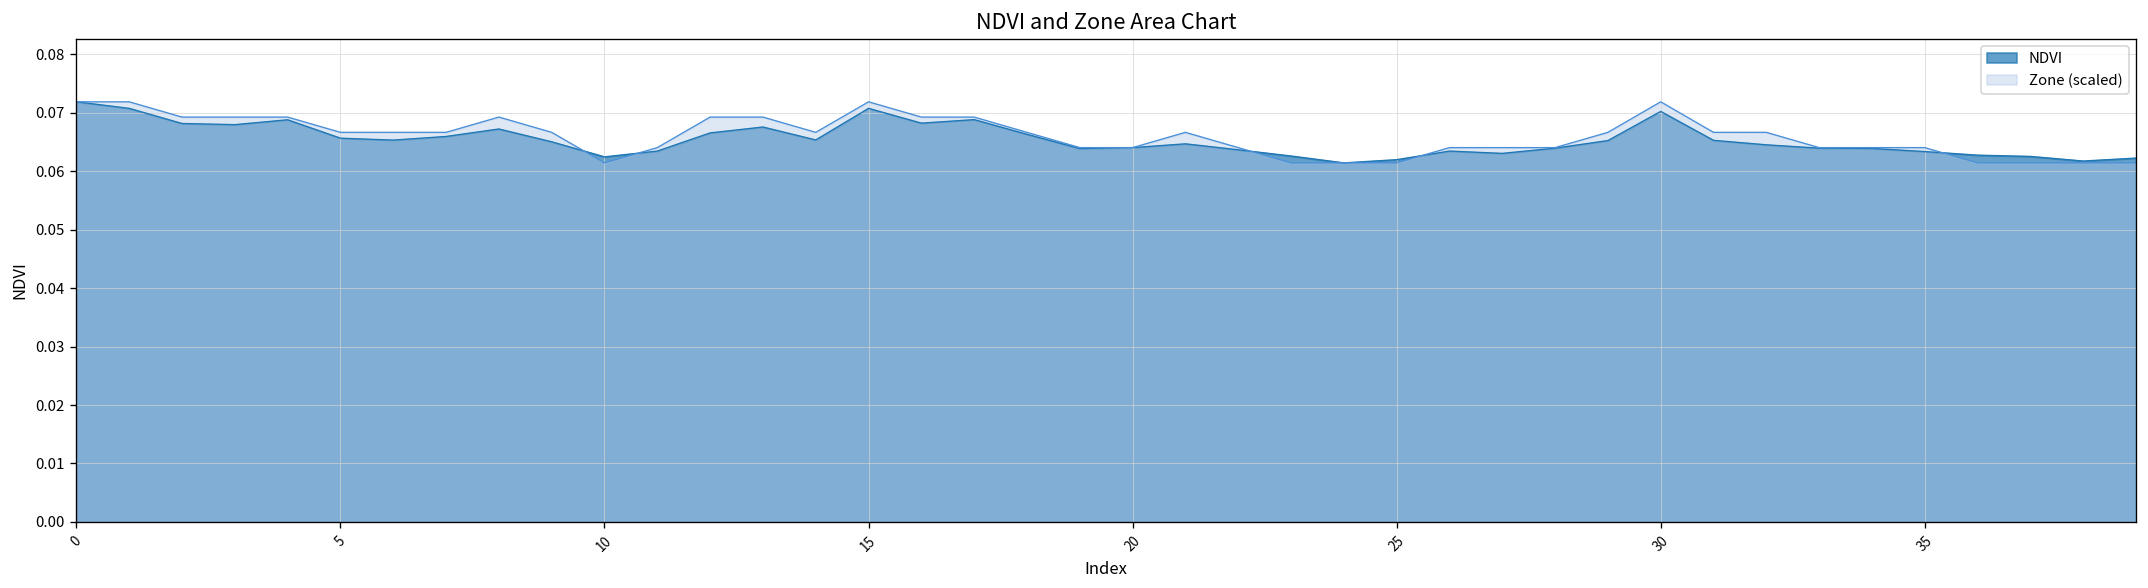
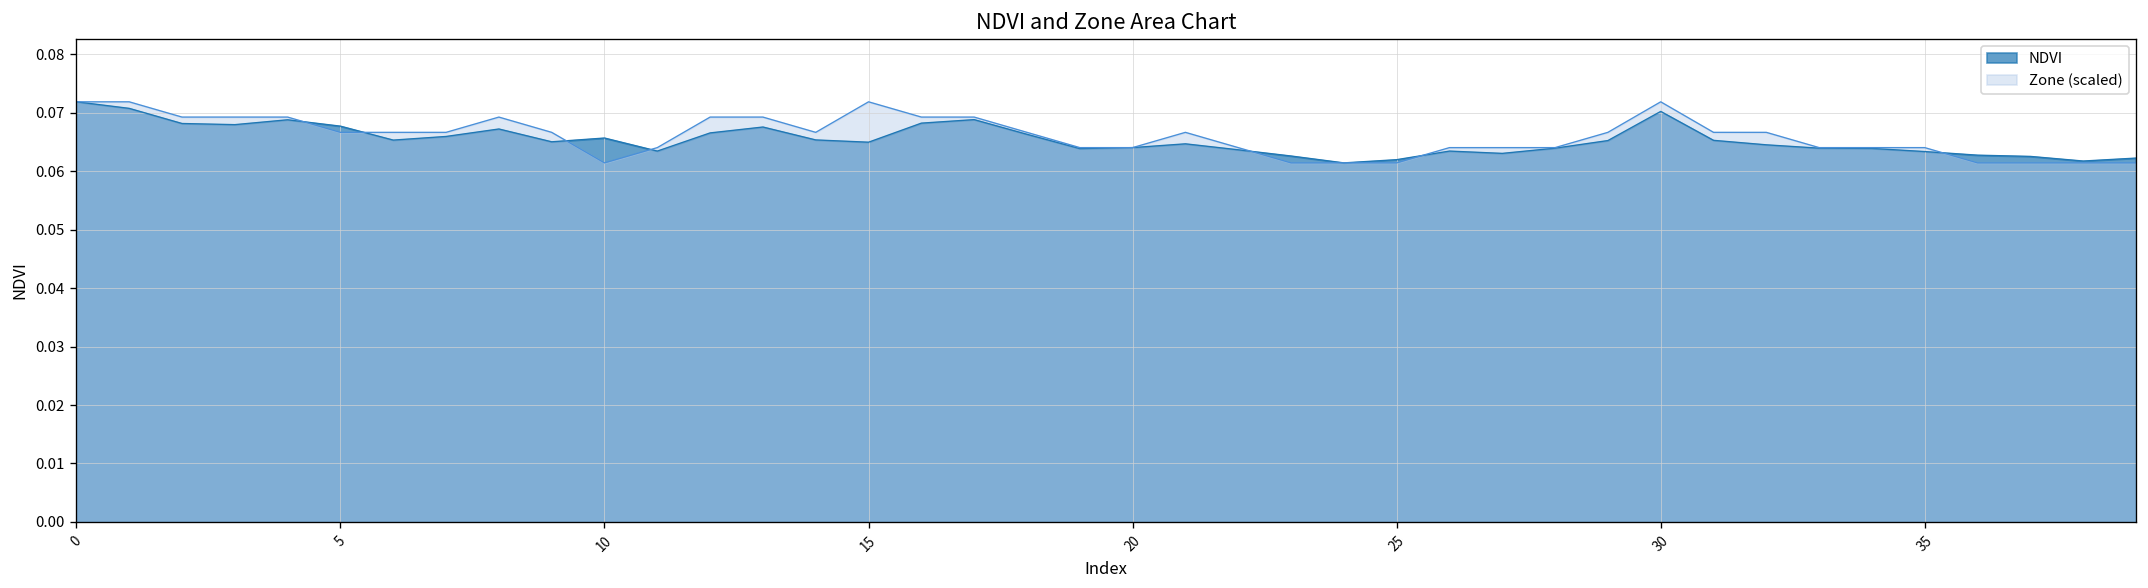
  {
    "NDVI": {
-     "5": 0.066,
-     "10": 0.062,
-     "15": 0.071,
+     "5": 0.068,
+     "10": 0.066,
+     "15": 0.065,
      "25": 0.062,
      "30": 0.070,
      "35": 0.063
    },
    "Zone (scaled)": {
      "5": 0.067,
      "10": 0.061,
      "15": 0.072,
      "25": 0.061,
      "30": 0.072,
      "35": 0.064
    }
  }
